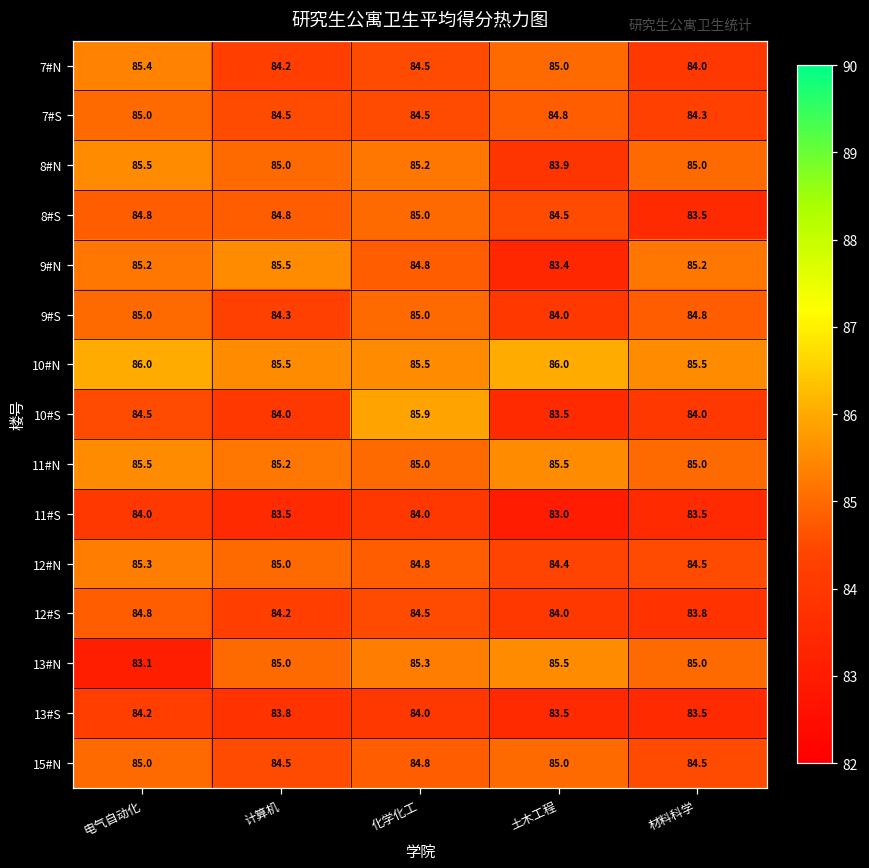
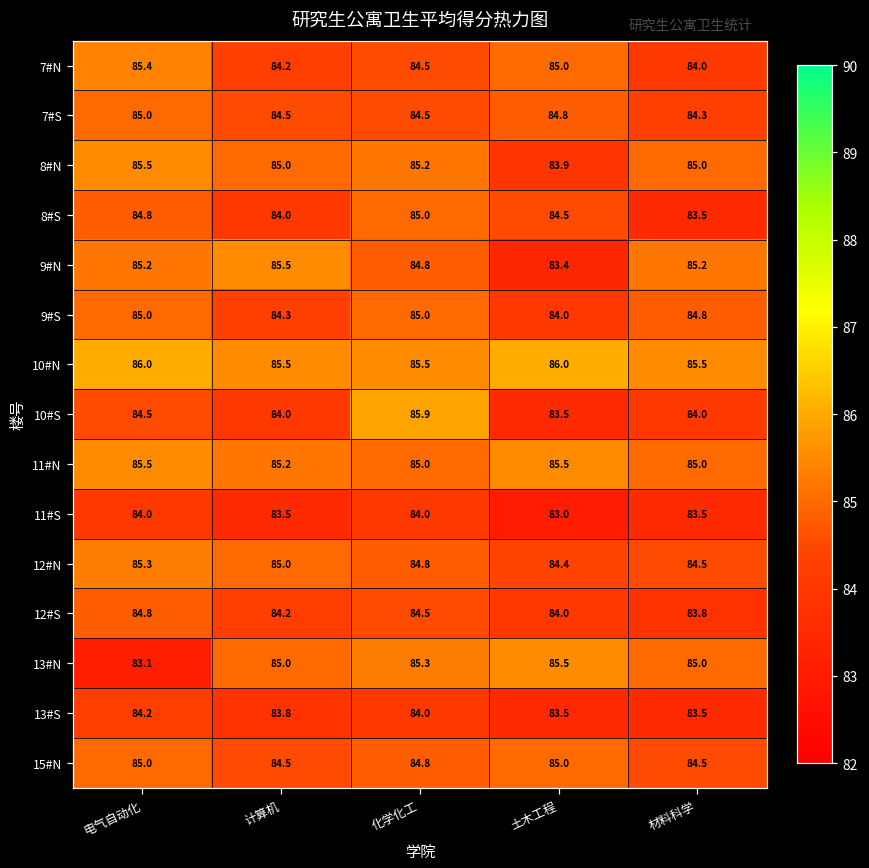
  {
    "7#N": {
      "电气自动化": 85.4,
      "计算机": 84.2,
      "化学化工": 84.5,
      "土木工程": 85.0,
      "材料科学": 84.0
    },
    "7#S": {
      "电气自动化": 85.0,
      "计算机": 84.5,
      "化学化工": 84.5,
      "土木工程": 84.8,
      "材料科学": 84.3
    },
    "8#N": {
      "电气自动化": 85.5,
      "计算机": 85.0,
      "化学化工": 85.2,
      "土木工程": 83.9,
      "材料科学": 85.0
    },
    "8#S": {
      "电气自动化": 84.8,
-     "计算机": 84.8,
+     "计算机": 84.0,
      "化学化工": 85.0,
      "土木工程": 84.5,
      "材料科学": 83.5
    },
    "9#N": {
      "电气自动化": 85.2,
      "计算机": 85.5,
      "化学化工": 84.8,
      "土木工程": 83.4,
      "材料科学": 85.2
    },
    "9#S": {
      "电气自动化": 85.0,
      "计算机": 84.3,
      "化学化工": 85.0,
      "土木工程": 84.0,
      "材料科学": 84.8
    },
    "10#N": {
      "电气自动化": 86.0,
      "计算机": 85.5,
      "化学化工": 85.5,
      "土木工程": 86.0,
      "材料科学": 85.5
    },
    "10#S": {
      "电气自动化": 84.5,
      "计算机": 84.0,
      "化学化工": 85.9,
      "土木工程": 83.5,
      "材料科学": 84.0
    },
    "11#N": {
      "电气自动化": 85.5,
      "计算机": 85.2,
      "化学化工": 85.0,
      "土木工程": 85.5,
      "材料科学": 85.0
    },
    "11#S": {
      "电气自动化": 84.0,
      "计算机": 83.5,
      "化学化工": 84.0,
      "土木工程": 83.0,
      "材料科学": 83.5
    },
    "12#N": {
      "电气自动化": 85.3,
      "计算机": 85.0,
      "化学化工": 84.8,
      "土木工程": 84.4,
      "材料科学": 84.5
    },
    "12#S": {
      "电气自动化": 84.8,
      "计算机": 84.2,
      "化学化工": 84.5,
      "土木工程": 84.0,
      "材料科学": 83.8
    },
    "13#N": {
      "电气自动化": 83.1,
      "计算机": 85.0,
      "化学化工": 85.3,
      "土木工程": 85.5,
      "材料科学": 85.0
    },
    "13#S": {
      "电气自动化": 84.2,
      "计算机": 83.8,
      "化学化工": 84.0,
      "土木工程": 83.5,
      "材料科学": 83.5
    },
    "15#N": {
      "电气自动化": 85.0,
      "计算机": 84.5,
      "化学化工": 84.8,
      "土木工程": 85.0,
      "材料科学": 84.5
    }
  }
